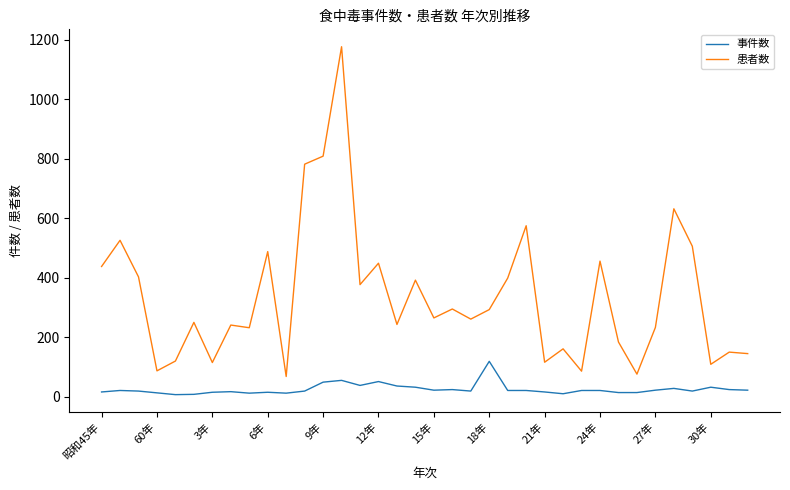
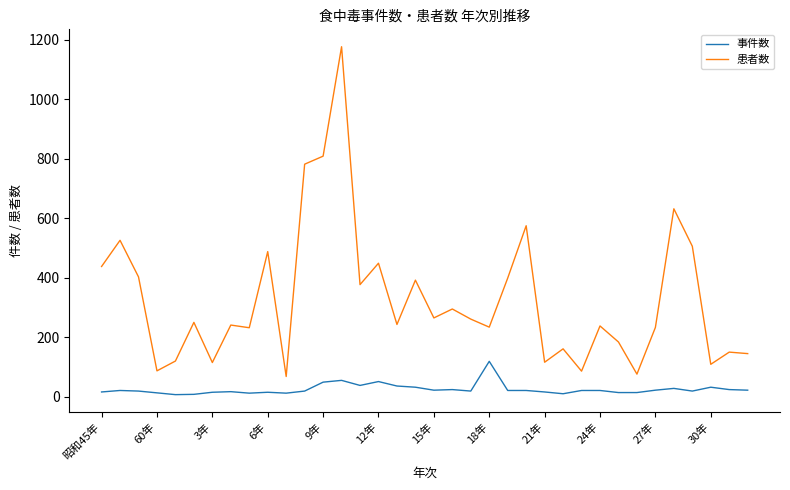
  {
    "事件数": {
      "昭和45年": 20,
      "60年": 10,
      "3年": 20,
      "6年": 20,
      "9年": 50,
      "12年": 50,
      "15年": 20,
      "18年": 120,
      "21年": 20,
      "24年": 20,
      "27年": 20,
      "30年": 30
    },
    "患者数": {
      "昭和45年": 440,
      "60年": 90,
      "3年": 120,
      "6年": 490,
      "9年": 810,
      "12年": 450,
      "15年": 270,
-     "18年": 290,
+     "18年": 230,
      "21年": 120,
-     "24年": 460,
+     "24年": 240,
      "27年": 230,
      "30年": 110
    }
  }
